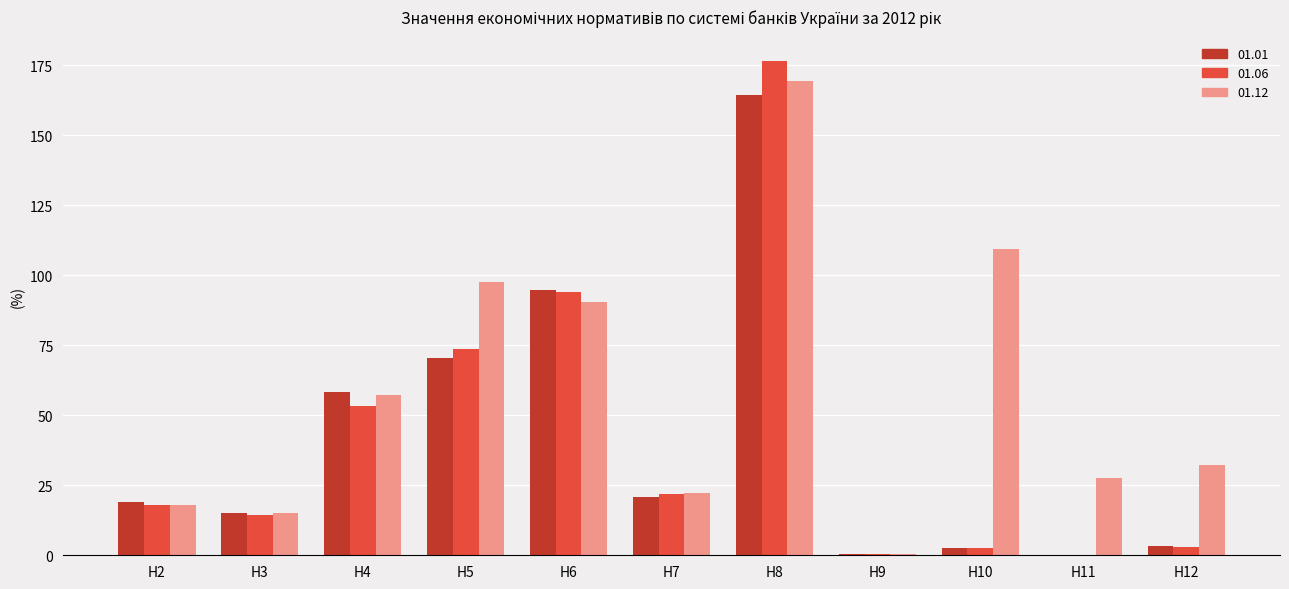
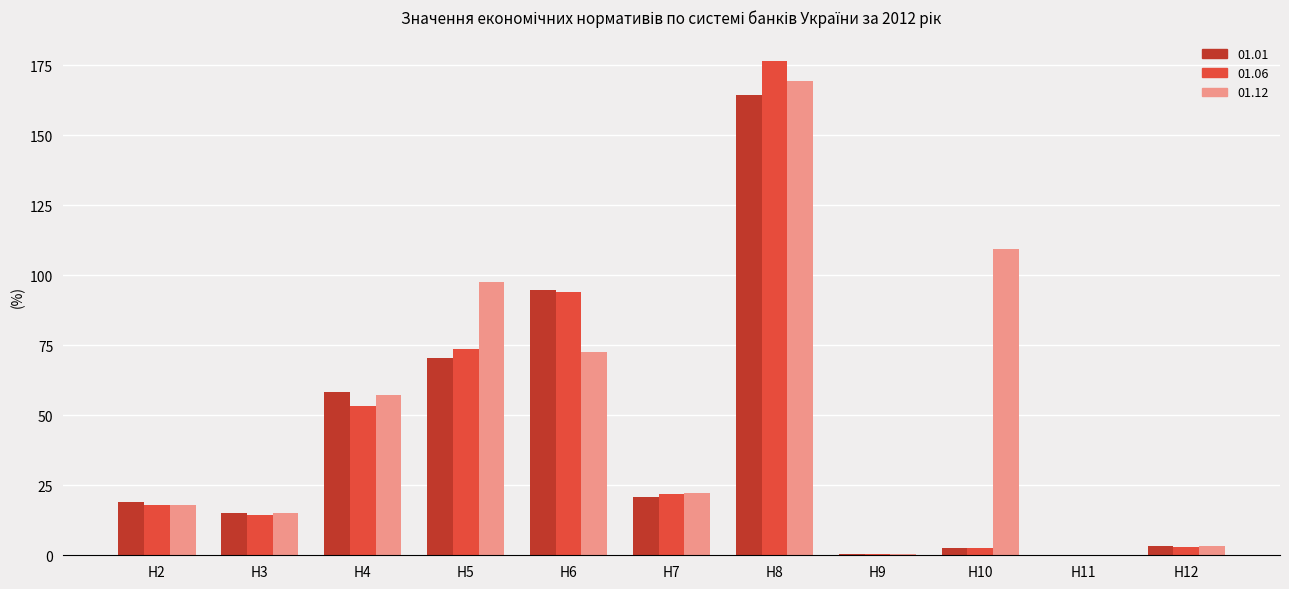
  {
    "01.12": {
      "Н2": 18,
      "Н3": 15,
      "Н4": 57,
      "Н5": 98,
-     "Н6": 90,
+     "Н6": 73,
      "Н7": 22,
      "Н8": 169,
      "Н10": 110,
-     "Н11": 28,
-     "Н12": 32
+     "Н11": 0,
+     "Н12": 3
    }
  }
